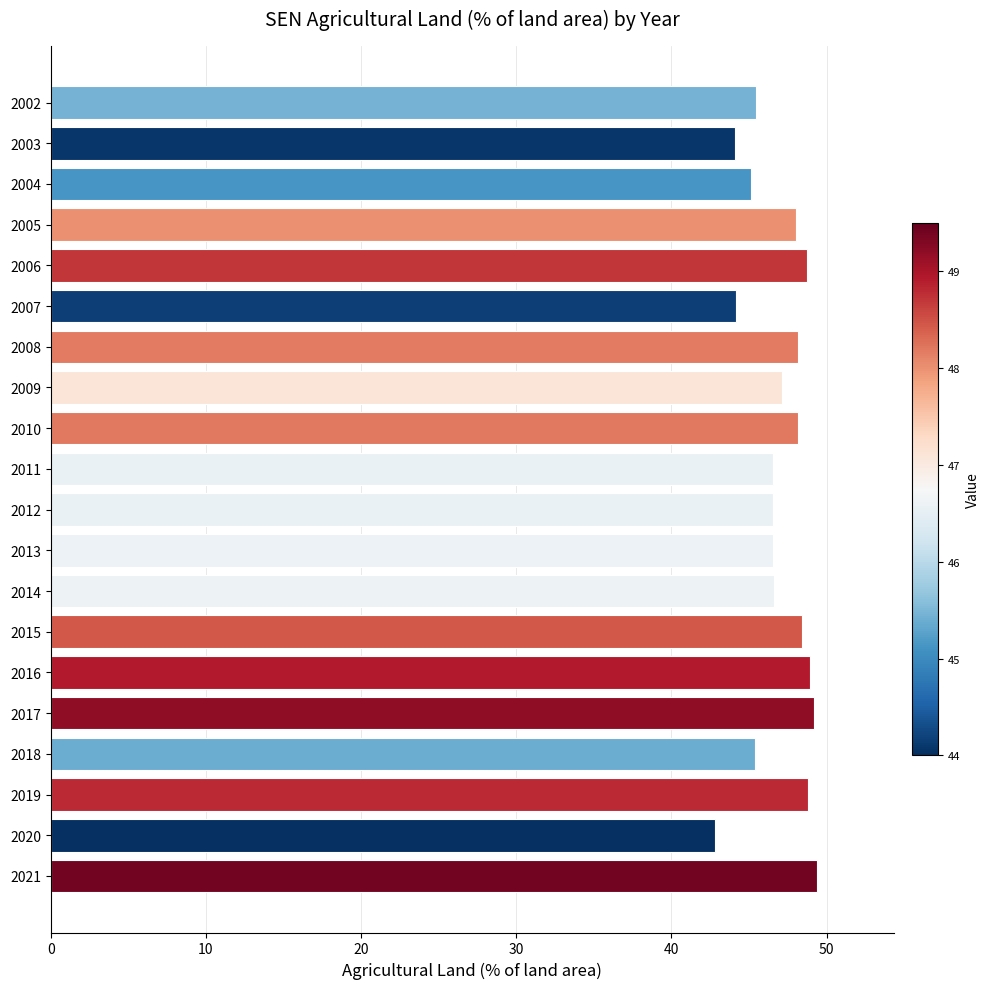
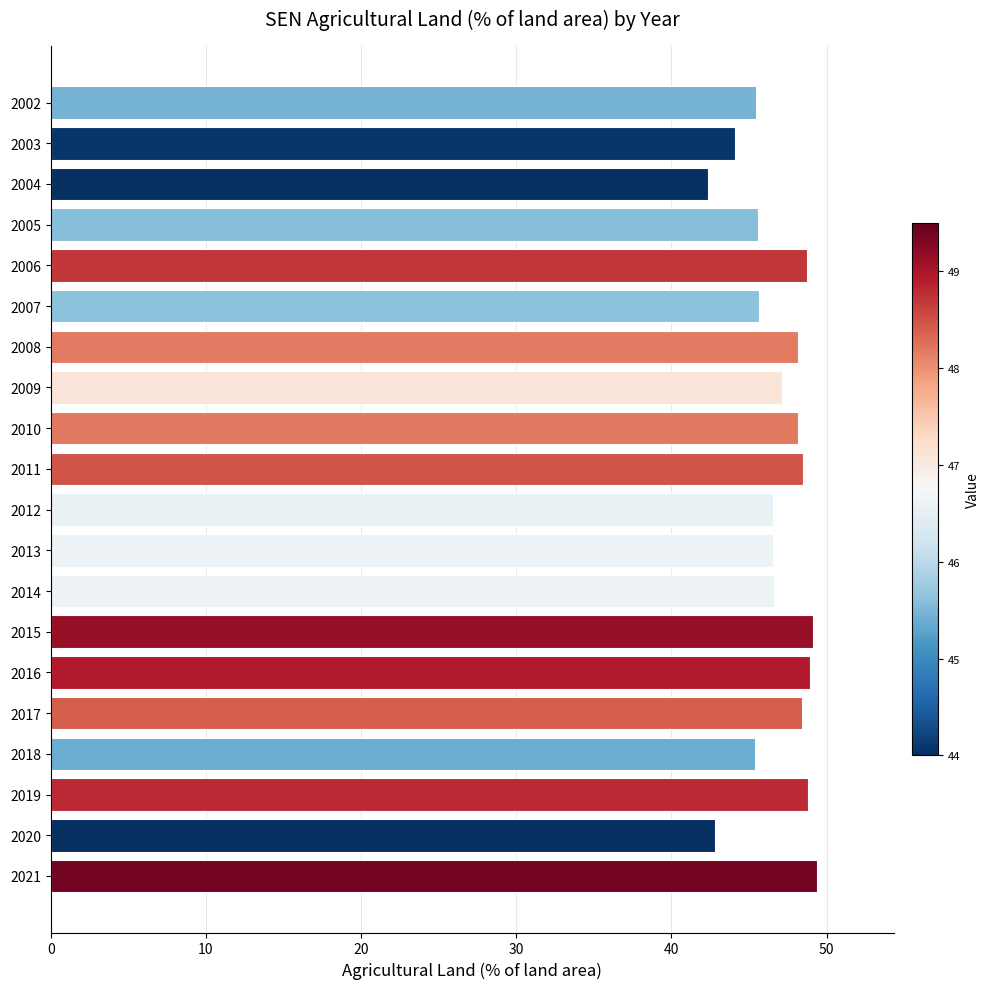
  {
    "2002": 45.4,
    "2003": 44.1,
-   "2004": 45.1,
-   "2005": 48.0,
+   "2004": 42.3,
+   "2005": 45.6,
    "2006": 48.7,
-   "2007": 44.2,
+   "2007": 45.6,
    "2008": 48.2,
    "2009": 47.1,
    "2010": 48.2,
-   "2011": 46.6,
+   "2011": 48.5,
    "2012": 46.6,
    "2013": 46.6,
    "2014": 46.6,
-   "2015": 48.4,
+   "2015": 49.1,
    "2016": 48.9,
-   "2017": 49.2,
+   "2017": 48.4,
    "2018": 45.4,
    "2019": 48.8,
    "2020": 42.8,
    "2021": 49.4
  }
